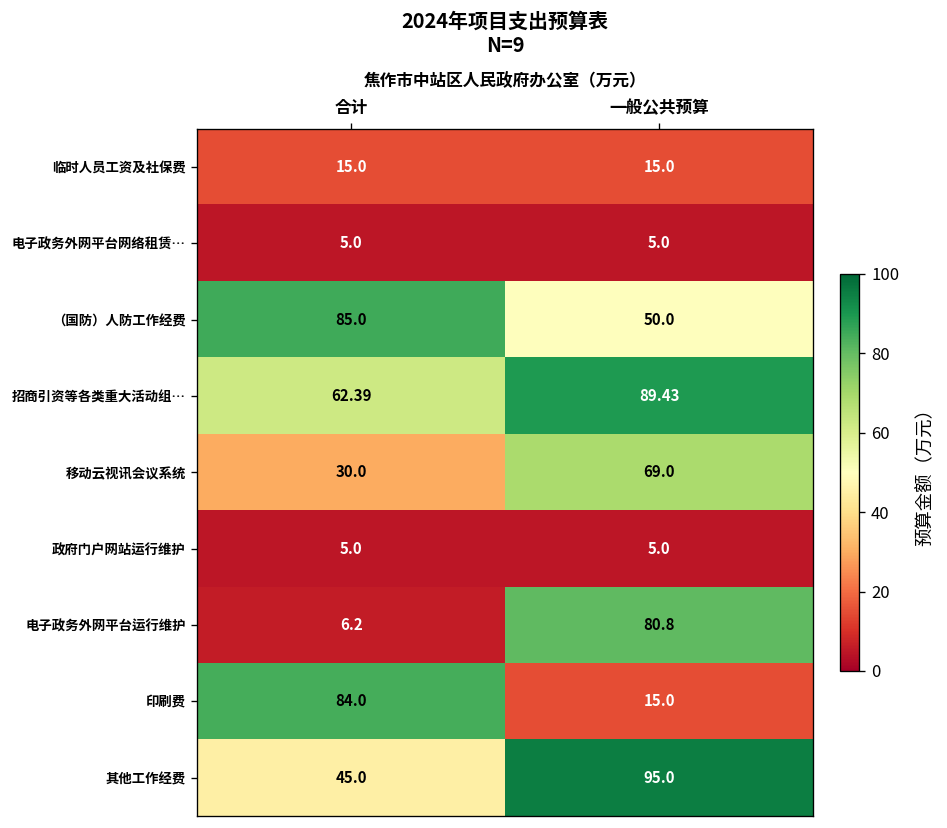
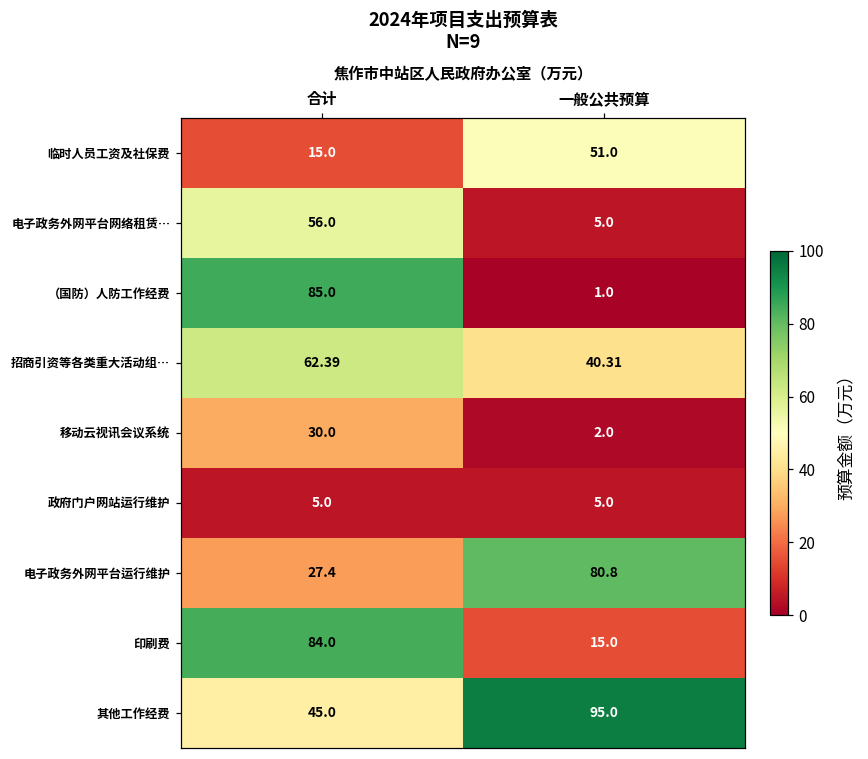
  {
    "临时人员工资及社保费": {
      "合计": 15.0,
-     "一般公共预算": 15.0
+     "一般公共预算": 51.0
    },
    "电子政务外网平台网络租赁…": {
-     "合计": 5.0,
+     "合计": 56.0,
      "一般公共预算": 5.0
    },
    "（国防）人防工作经费": {
      "合计": 85.0,
-     "一般公共预算": 50.0
+     "一般公共预算": 1.0
    },
    "招商引资等各类重大活动组…": {
      "合计": 62.39,
-     "一般公共预算": 89.43
+     "一般公共预算": 40.31
    },
    "移动云视讯会议系统": {
      "合计": 30.0,
-     "一般公共预算": 69.0
+     "一般公共预算": 2.0
    },
    "政府门户网站运行维护": {
      "合计": 5.0,
      "一般公共预算": 5.0
    },
    "电子政务外网平台运行维护": {
-     "合计": 6.2,
+     "合计": 27.4,
      "一般公共预算": 80.8
    },
    "印刷费": {
      "合计": 84.0,
      "一般公共预算": 15.0
    },
    "其他工作经费": {
      "合计": 45.0,
      "一般公共预算": 95.0
    }
  }
